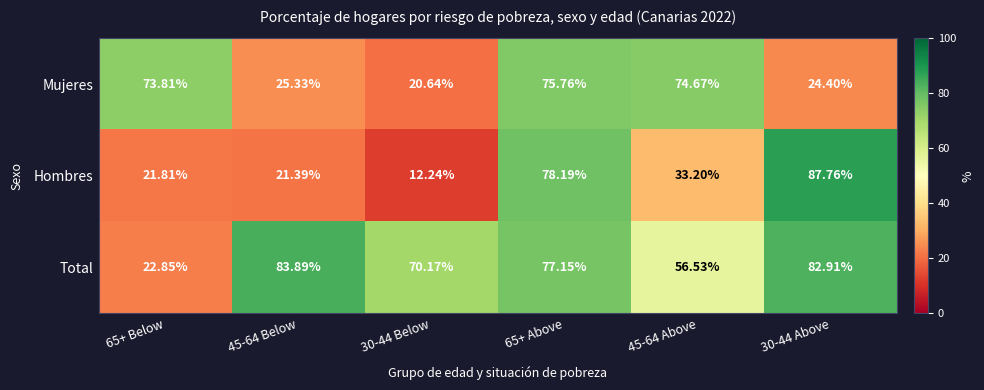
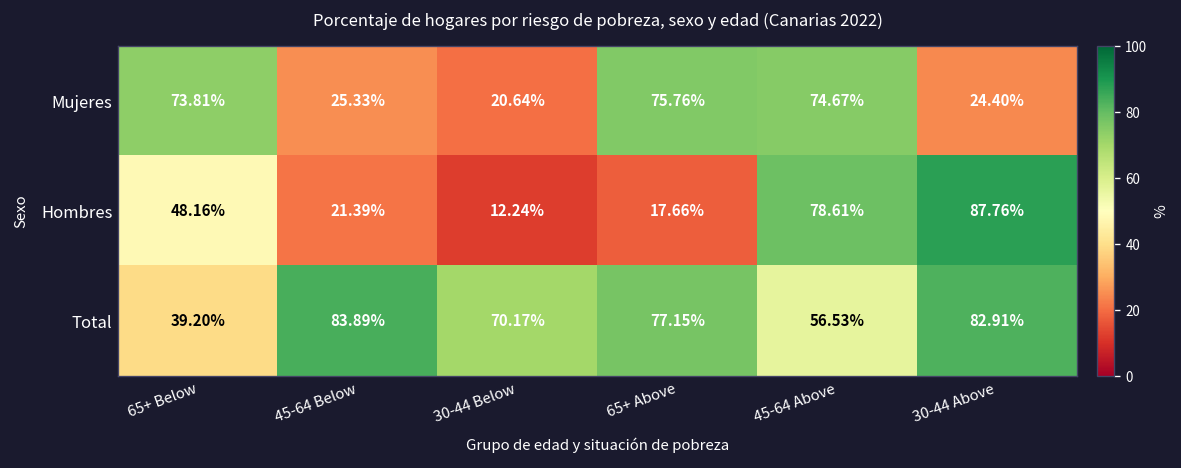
  {
    "Mujeres": {
      "65+ Below": "73.81%",
      "45-64 Below": "25.33%",
      "30-44 Below": "20.64%",
      "65+ Above": "75.76%",
      "45-64 Above": "74.67%",
      "30-44 Above": "24.40%"
    },
    "Hombres": {
-     "65+ Below": "21.81%",
+     "65+ Below": "48.16%",
      "45-64 Below": "21.39%",
      "30-44 Below": "12.24%",
-     "65+ Above": "78.19%",
-     "45-64 Above": "33.20%",
+     "65+ Above": "17.66%",
+     "45-64 Above": "78.61%",
      "30-44 Above": "87.76%"
    },
    "Total": {
-     "65+ Below": "22.85%",
+     "65+ Below": "39.20%",
      "45-64 Below": "83.89%",
      "30-44 Below": "70.17%",
      "65+ Above": "77.15%",
      "45-64 Above": "56.53%",
      "30-44 Above": "82.91%"
    }
  }
